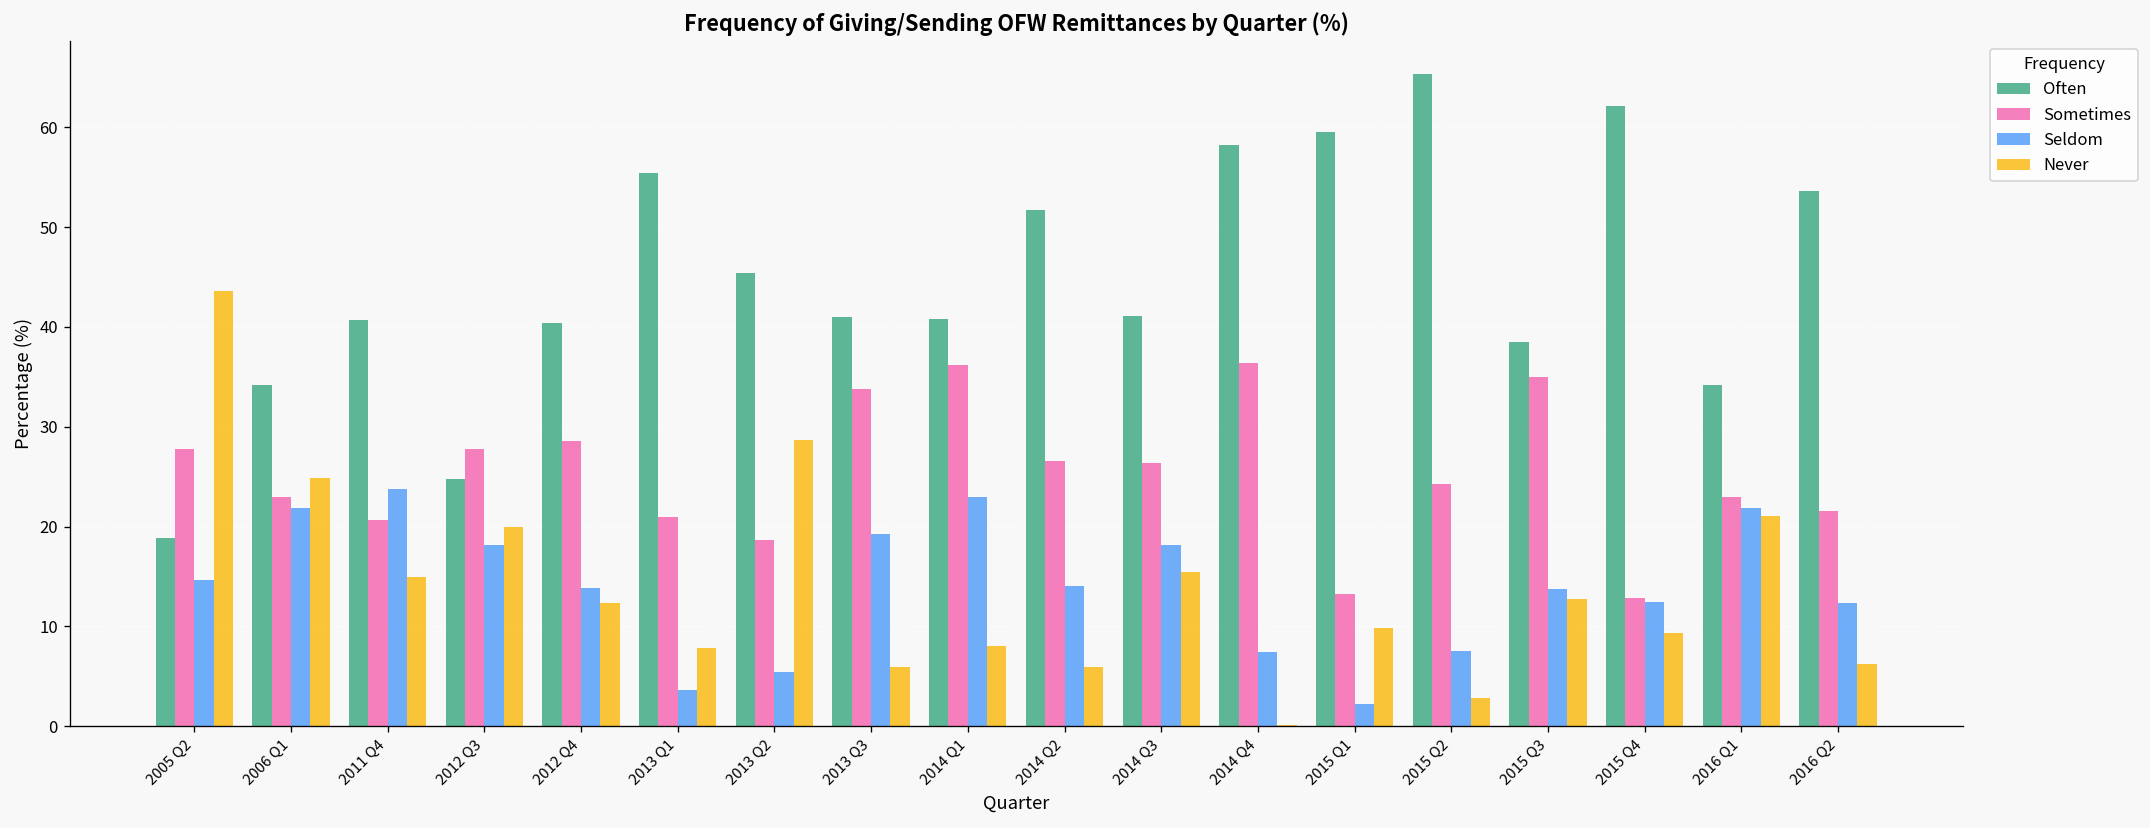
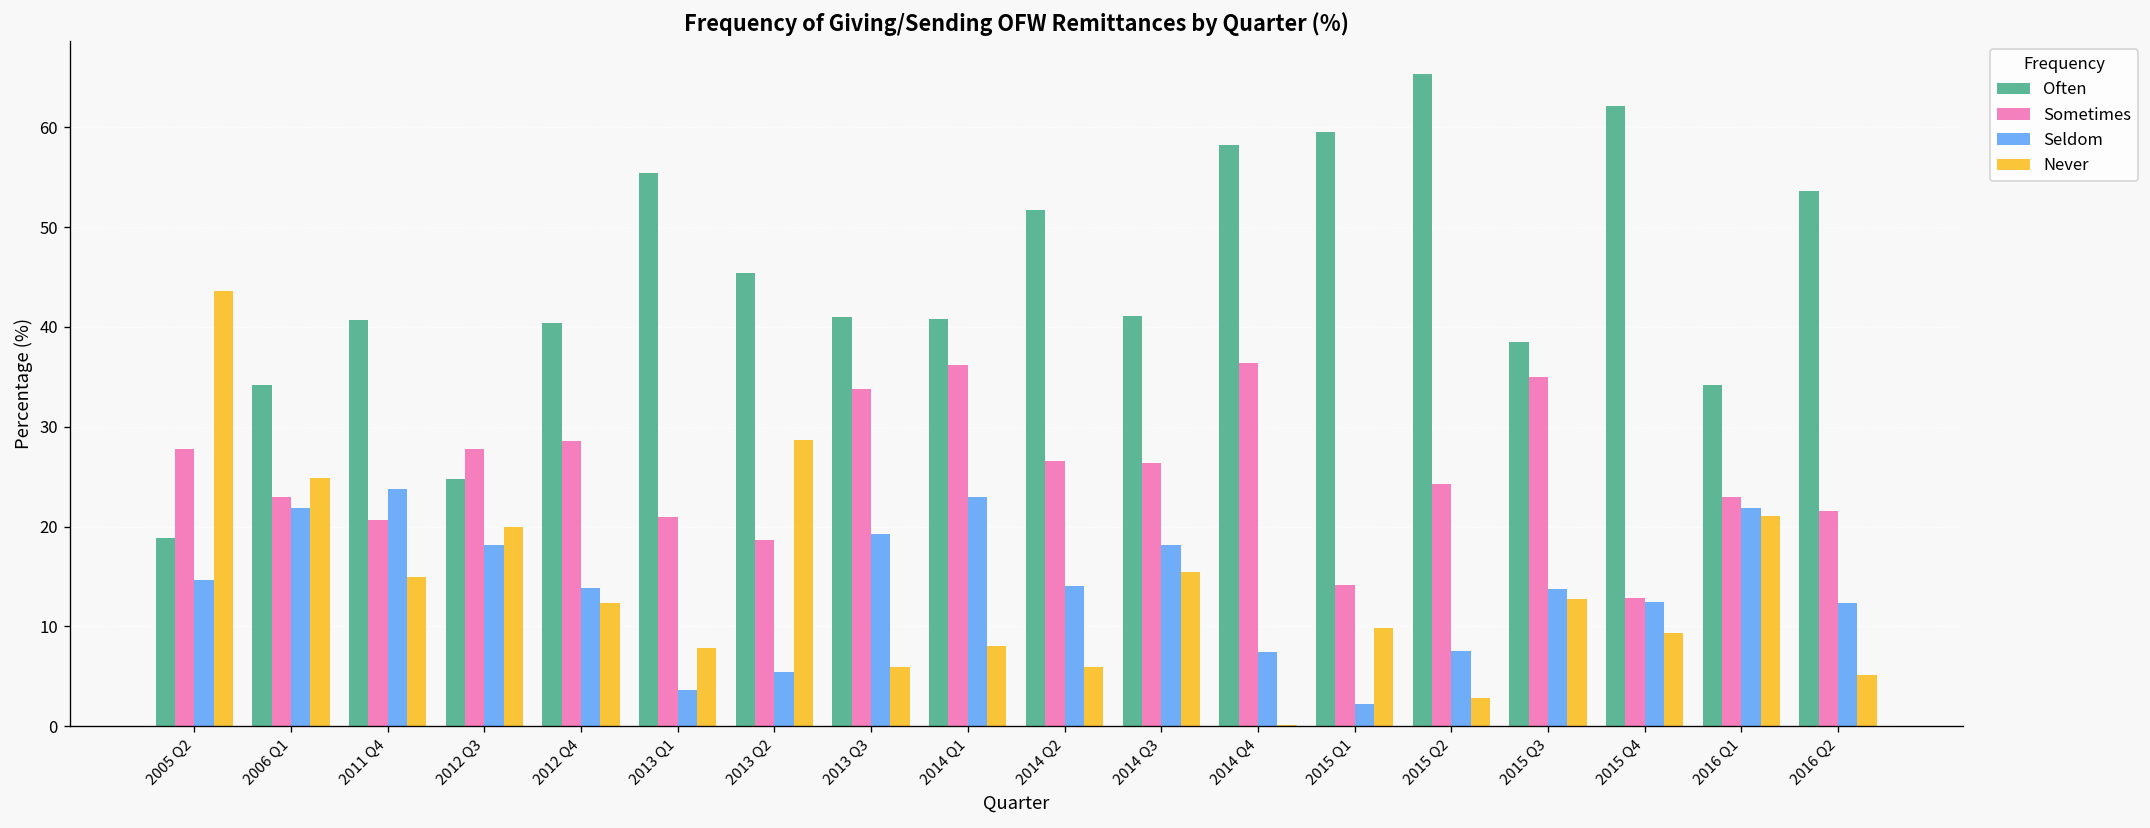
  {
    "Often": {
      "2005 Q2": 19,
      "2006 Q1": 34,
      "2011 Q4": 41,
      "2012 Q3": 25,
      "2012 Q4": 40,
      "2013 Q1": 55,
      "2013 Q2": 45,
      "2013 Q3": 41,
      "2014 Q1": 41,
      "2014 Q2": 52,
      "2014 Q3": 41,
      "2014 Q4": 58,
      "2015 Q1": 60,
      "2015 Q2": 65,
      "2015 Q3": 38,
      "2015 Q4": 62,
      "2016 Q1": 34,
      "2016 Q2": 54
    },
    "Sometimes": {
      "2005 Q2": 28,
      "2006 Q1": 23,
      "2011 Q4": 21,
      "2012 Q3": 28,
      "2012 Q4": 29,
      "2013 Q1": 21,
      "2013 Q2": 19,
      "2013 Q3": 34,
      "2014 Q1": 36,
      "2014 Q2": 27,
      "2014 Q3": 26,
      "2014 Q4": 36,
-     "2015 Q1": 13,
+     "2015 Q1": 14,
      "2015 Q2": 24,
      "2015 Q3": 35,
      "2015 Q4": 13,
      "2016 Q1": 23,
      "2016 Q2": 22
    },
    "Seldom": {
      "2005 Q2": 15,
      "2006 Q1": 22,
      "2011 Q4": 24,
      "2012 Q3": 18,
      "2012 Q4": 14,
      "2013 Q1": 4,
      "2013 Q2": 5,
      "2013 Q3": 19,
      "2014 Q1": 23,
      "2014 Q2": 14,
      "2014 Q3": 18,
      "2014 Q4": 7,
      "2015 Q1": 2,
      "2015 Q2": 8,
      "2015 Q3": 14,
      "2015 Q4": 12,
      "2016 Q1": 22,
      "2016 Q2": 12
    },
    "Never": {
      "2005 Q2": 44,
      "2006 Q1": 25,
      "2011 Q4": 15,
      "2012 Q3": 20,
      "2012 Q4": 12,
      "2013 Q1": 8,
      "2013 Q2": 29,
      "2013 Q3": 6,
      "2014 Q1": 8,
      "2014 Q2": 6,
      "2014 Q3": 15,
      "2015 Q1": 10,
      "2015 Q2": 3,
      "2015 Q3": 13,
      "2015 Q4": 9,
      "2016 Q1": 21,
-     "2016 Q2": 6
+     "2016 Q2": 5
    }
  }
